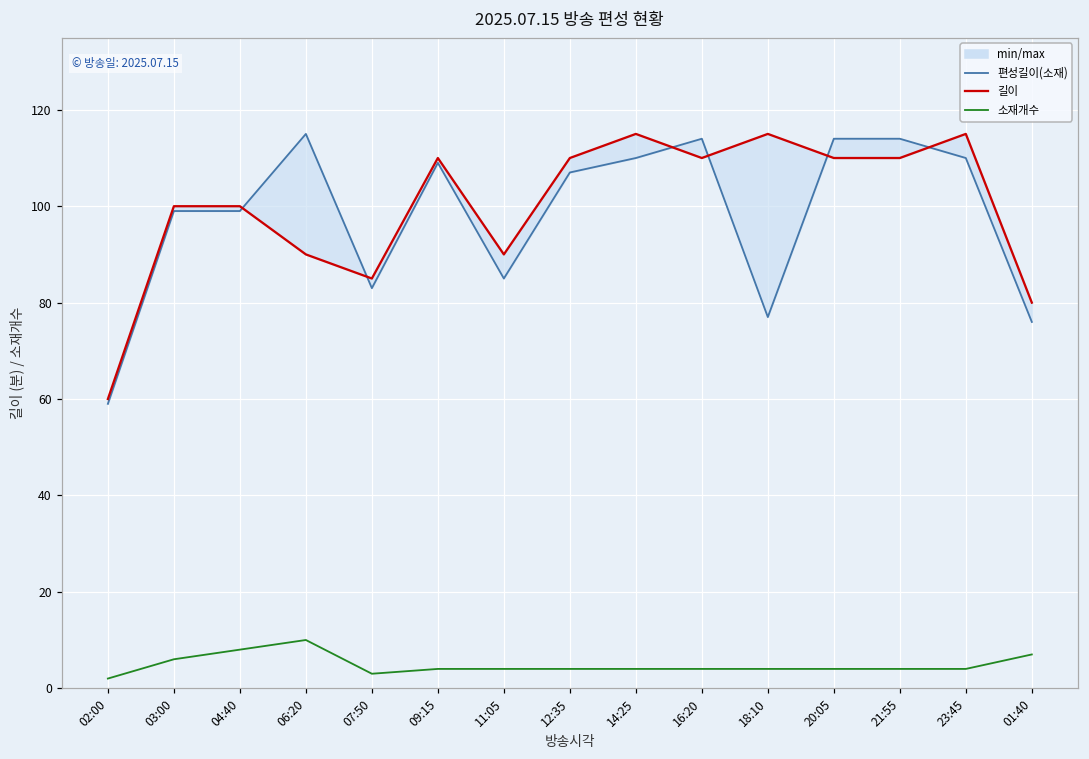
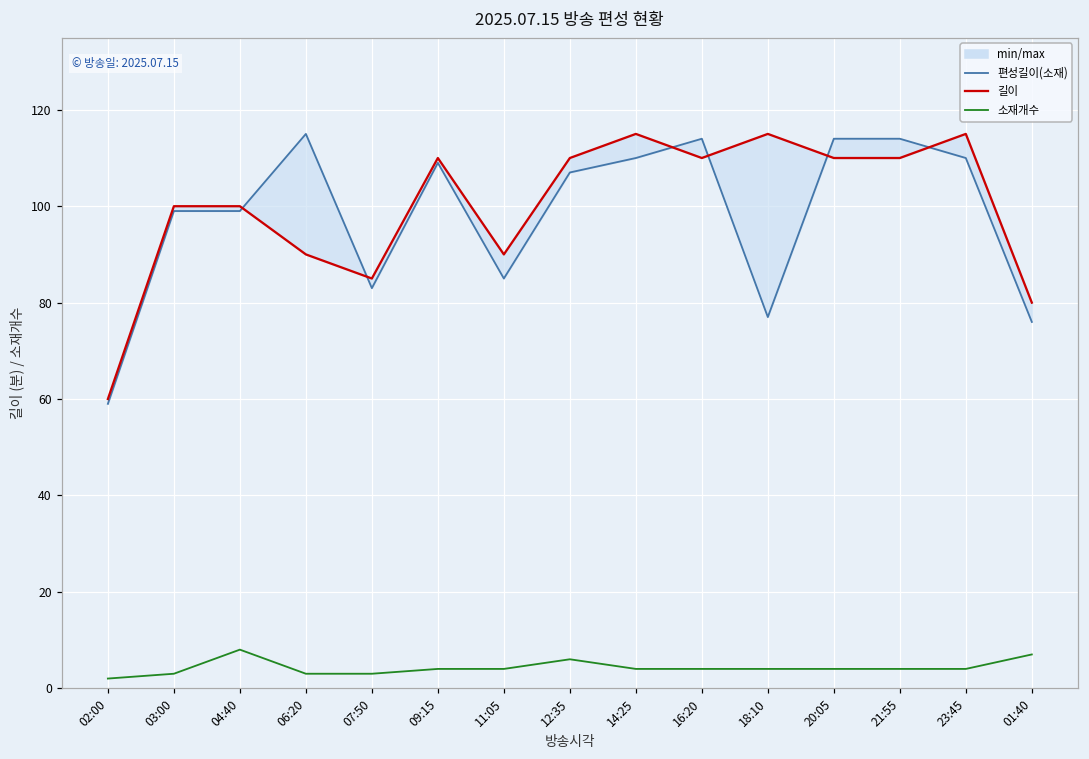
  {
    "편성길이(소재)": {
      "02:00": 59,
      "03:00": 99,
      "04:40": 99,
      "07:50": 83,
      "09:15": 109,
      "11:05": 85,
      "12:35": 107,
      "14:25": 110,
      "18:10": 77,
      "23:45": 110,
      "01:40": 76
    },
    "길이": {
      "06:20": 90,
      "16:20": 110,
      "20:05": 110,
      "21:55": 110
    },
    "소재개수": {
      "02:00": 2,
-     "03:00": 6,
+     "03:00": 3,
      "04:40": 8,
-     "06:20": 10,
+     "06:20": 3,
      "07:50": 3,
      "09:15": 4,
      "11:05": 4,
-     "12:35": 4,
+     "12:35": 6,
      "14:25": 4,
      "16:20": 4,
      "18:10": 4,
      "20:05": 4,
      "21:55": 4,
      "23:45": 4,
      "01:40": 7
    }
  }
